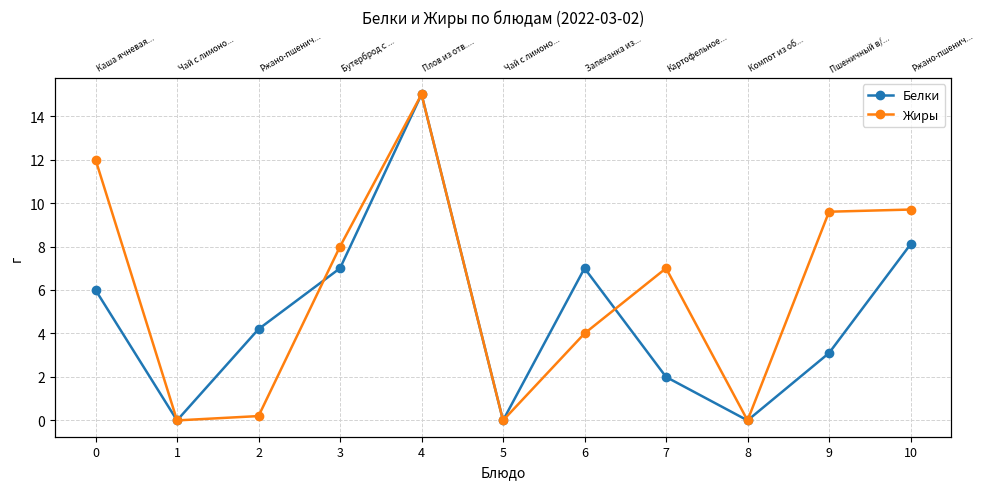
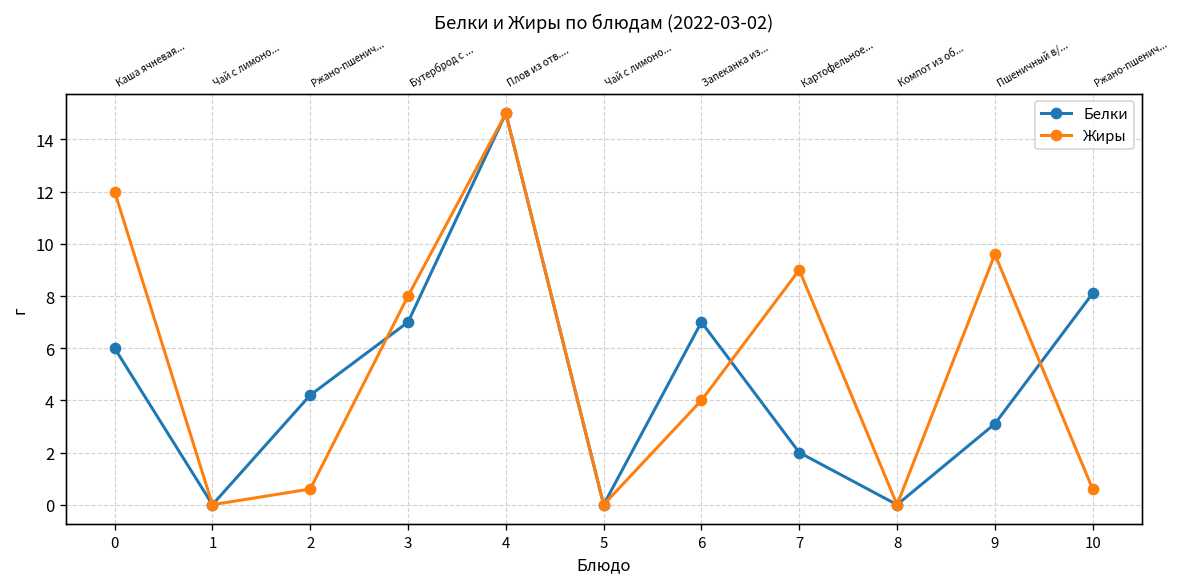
  {
    "Белки": {
      "0": 6.0,
      "2": 4.2,
      "3": 7.0,
      "6": 7.0,
      "7": 2.0,
      "9": 3.1,
      "10": 8.1
    },
    "Жиры": {
      "0": 12.0,
-     "2": 0.2,
+     "2": 0.6,
      "3": 8.0,
      "6": 4.0,
-     "7": 7,
+     "7": 9,
      "9": 9.6,
-     "10": 9.7
+     "10": 0.6
    }
  }
